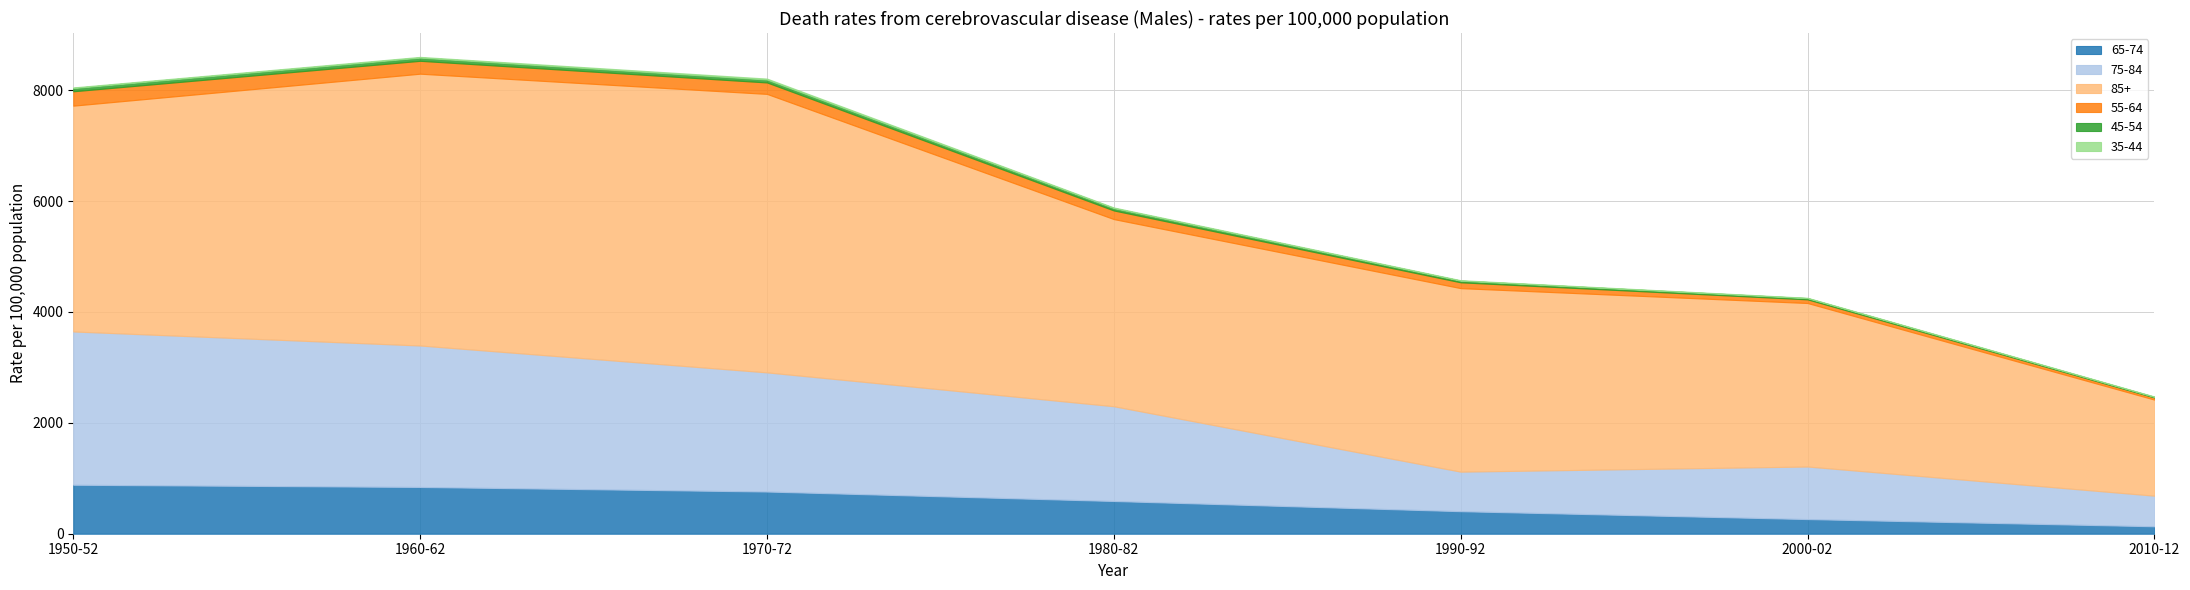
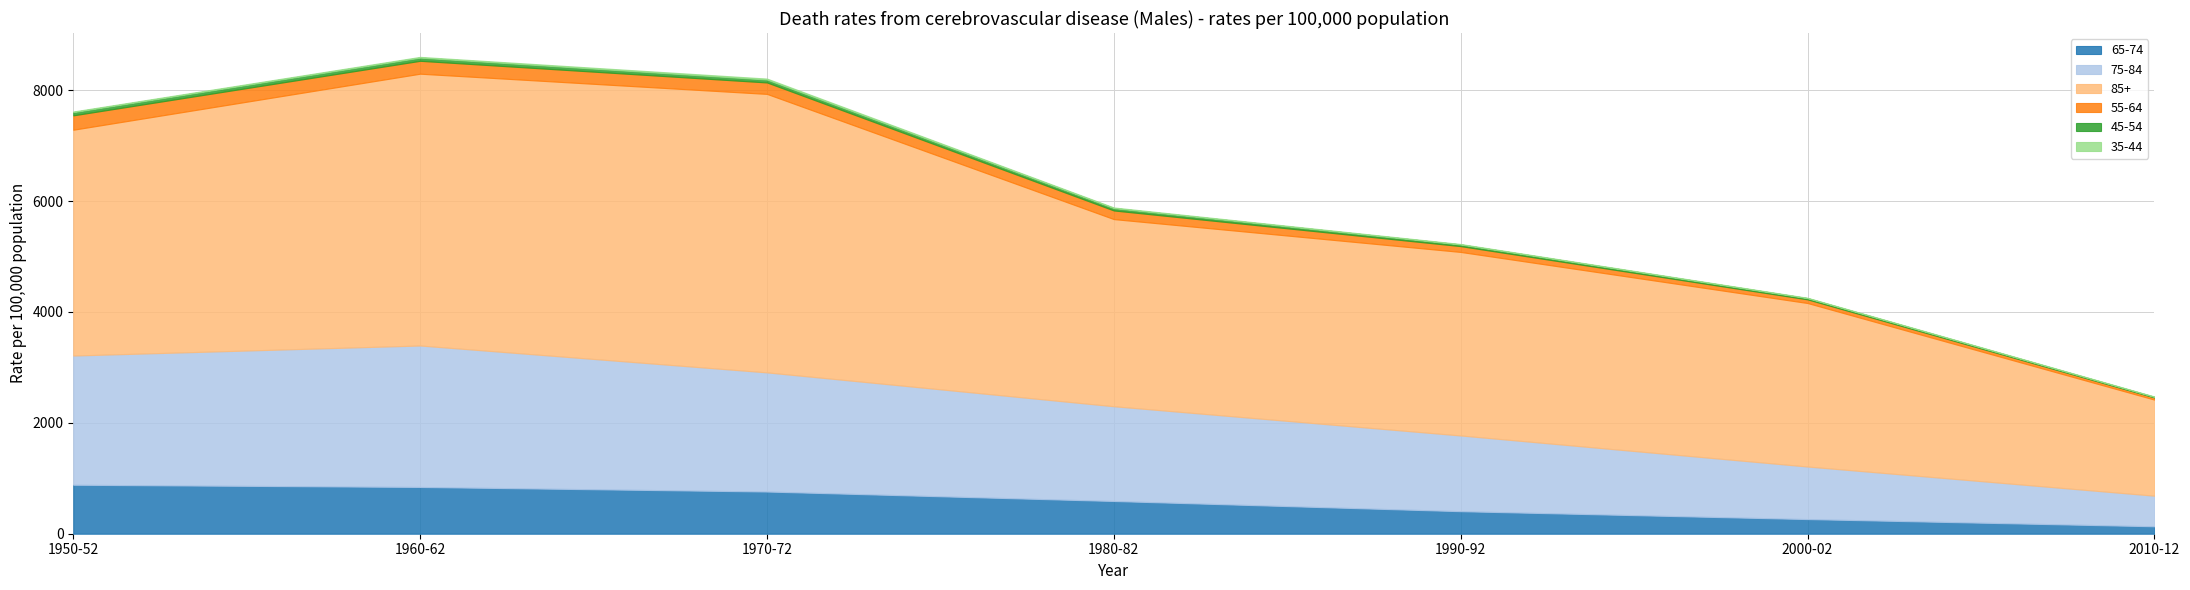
  {
    "65-74": {
      "1950-52": 900,
      "1960-62": 800,
      "1970-72": 800,
      "1980-82": 600,
      "1990-92": 400,
      "2000-02": 300,
      "2010-12": 100
    },
    "75-84": {
-     "1950-52": 2800,
+     "1950-52": 2300,
      "1960-62": 2600,
      "1970-72": 2100,
      "1980-82": 1700,
-     "1990-92": 700,
+     "1990-92": 1400,
      "2000-02": 900,
      "2010-12": 600
    },
    "85+": {
      "1950-52": 4100,
      "1960-62": 4900,
      "1970-72": 5000,
      "1980-82": 3400,
      "1990-92": 3300,
      "2000-02": 2900
    },
    "55-64": {
      "1950-52": 300,
      "1960-62": 200,
      "1970-72": 200
    }
  }
